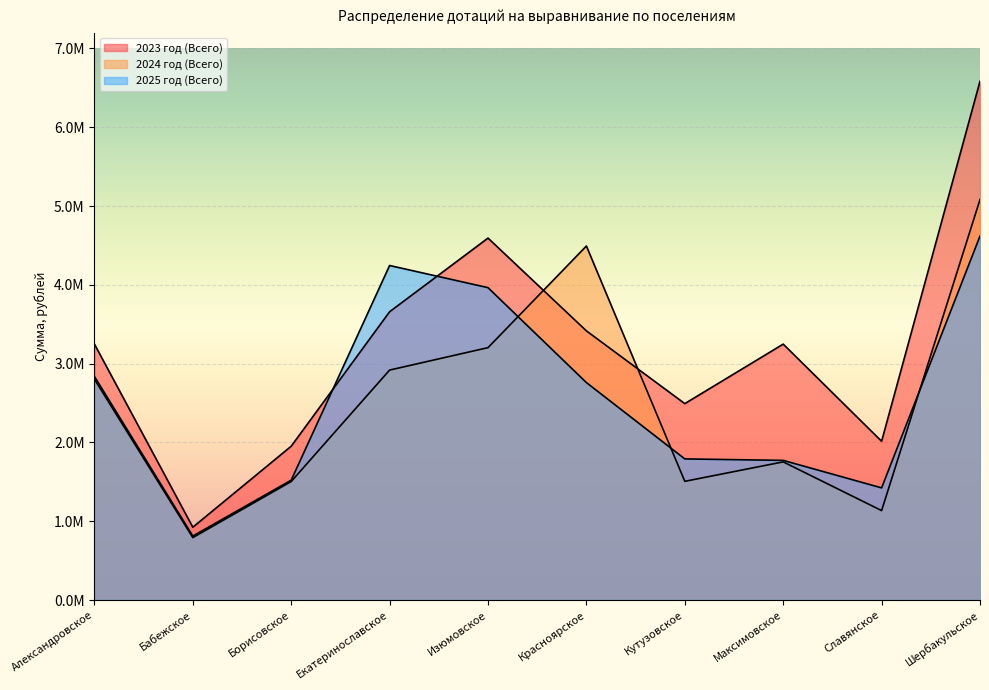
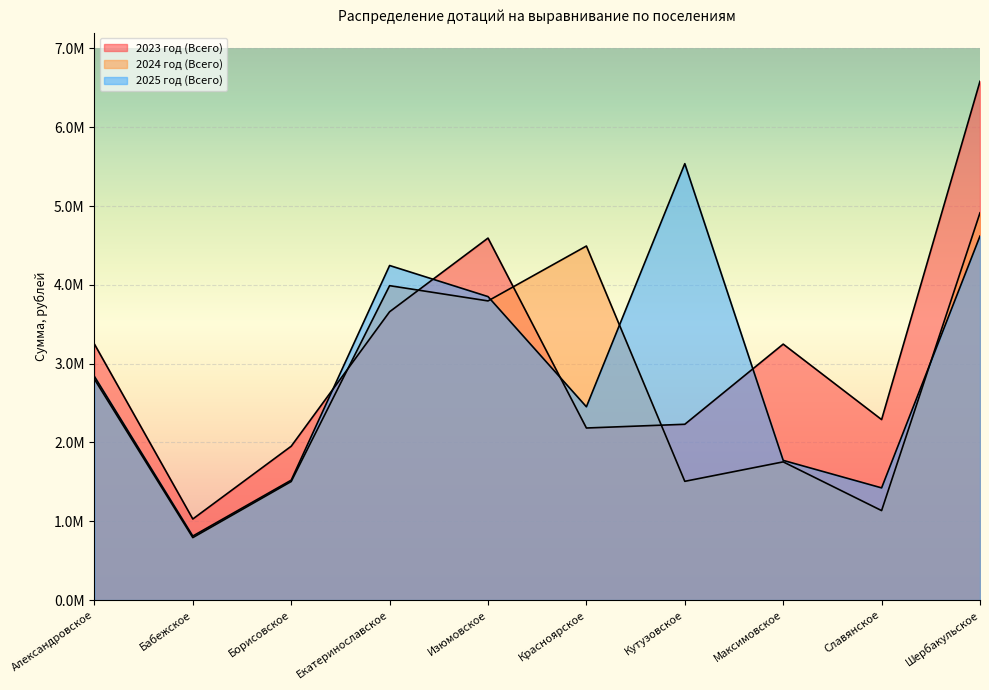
  {
    "2023 год (Всего)": {
      "Александровское": 3200000,
-     "Бабежское": 900000,
+     "Бабежское": 1000000,
      "Борисовское": 2000000,
      "Екатеринославское": 3700000,
      "Изюмовское": 4600000,
-     "Красноярское": 3400000,
-     "Кутузовское": 2500000,
+     "Красноярское": 2200000,
+     "Кутузовское": 2200000,
      "Максимовское": 3200000,
-     "Славянское": 2000000,
+     "Славянское": 2300000,
      "Шербакульское": 6600000
    },
    "2024 год (Всего)": {
      "Александровское": 2800000,
-     "Екатеринославское": 2900000,
-     "Изюмовское": 3200000,
+     "Екатеринославское": 4000000,
+     "Изюмовское": 3800000,
      "Красноярское": 4500000,
      "Кутузовское": 1500000,
      "Славянское": 1100000,
-     "Шербакульское": 5100000
+     "Шербакульское": 4900000
    },
    "2025 год (Всего)": {
      "Александровское": 2800000,
      "Екатеринославское": 4200000,
-     "Изюмовское": 4000000,
-     "Красноярское": 2800000,
-     "Кутузовское": 1800000,
+     "Изюмовское": 3900000,
+     "Красноярское": 2500000,
+     "Кутузовское": 5500000,
      "Славянское": 1400000,
      "Шербакульское": 4600000
    }
  }
